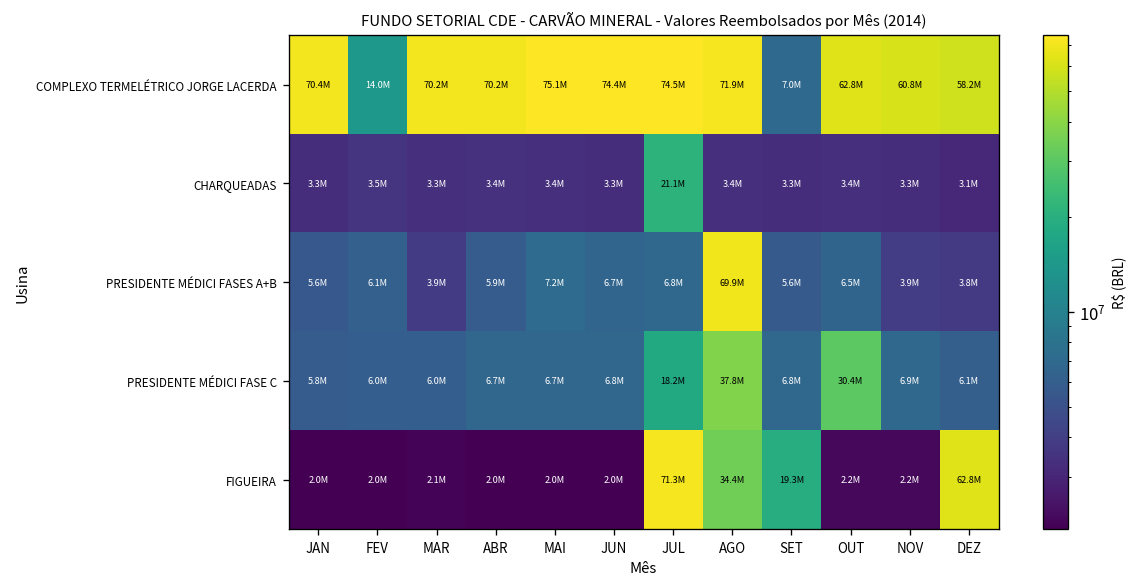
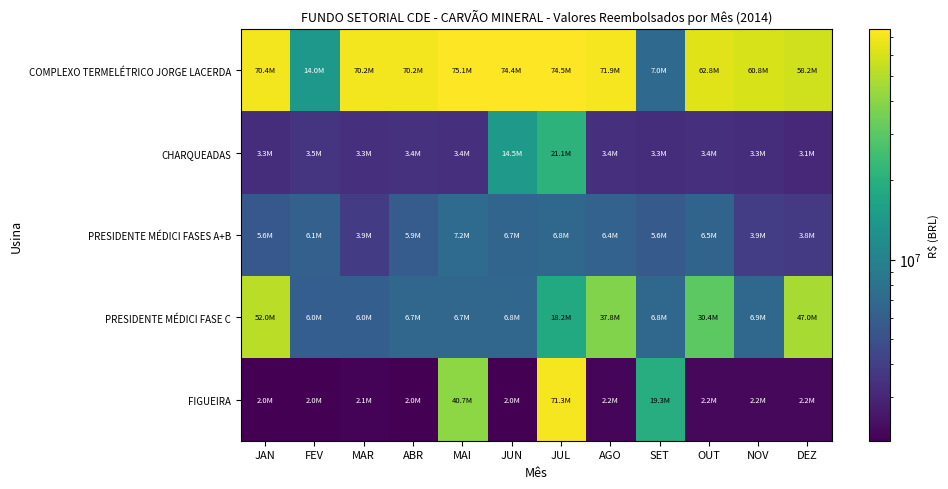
  {
    "COMPLEXO TERMELÉTRICO JORGE LACERDA": {
      "JAN": "70.4M",
      "FEV": "14.0M",
      "MAR": "70.2M",
      "ABR": "70.2M",
      "MAI": "75.1M",
      "JUN": "74.4M",
      "JUL": "74.5M",
      "AGO": "71.9M",
      "SET": "7.0M",
      "OUT": "62.8M",
      "NOV": "60.8M",
      "DEZ": "58.2M"
    },
    "CHARQUEADAS": {
      "JAN": "3.3M",
      "FEV": "3.5M",
      "MAR": "3.3M",
      "ABR": "3.4M",
      "MAI": "3.4M",
-     "JUN": "3.3M",
+     "JUN": "14.5M",
      "JUL": "21.1M",
      "AGO": "3.4M",
      "SET": "3.3M",
      "OUT": "3.4M",
      "NOV": "3.3M",
      "DEZ": "3.1M"
    },
    "PRESIDENTE MÉDICI FASES A+B": {
      "JAN": "5.6M",
      "FEV": "6.1M",
      "MAR": "3.9M",
      "ABR": "5.9M",
      "MAI": "7.2M",
      "JUN": "6.7M",
      "JUL": "6.8M",
-     "AGO": "69.9M",
+     "AGO": "6.4M",
      "SET": "5.6M",
      "OUT": "6.5M",
      "NOV": "3.9M",
      "DEZ": "3.8M"
    },
    "PRESIDENTE MÉDICI FASE C": {
-     "JAN": "5.8M",
+     "JAN": "52.0M",
      "FEV": "6.0M",
      "MAR": "6.0M",
      "ABR": "6.7M",
      "MAI": "6.7M",
      "JUN": "6.8M",
      "JUL": "18.2M",
      "AGO": "37.8M",
      "SET": "6.8M",
      "OUT": "30.4M",
      "NOV": "6.9M",
-     "DEZ": "6.1M"
+     "DEZ": "47.0M"
    },
    "FIGUEIRA": {
      "JAN": "2.0M",
      "FEV": "2.0M",
      "MAR": "2.1M",
      "ABR": "2.0M",
-     "MAI": "2.0M",
+     "MAI": "40.7M",
      "JUN": "2.0M",
      "JUL": "71.3M",
-     "AGO": "34.4M",
+     "AGO": "2.2M",
      "SET": "19.3M",
      "OUT": "2.2M",
      "NOV": "2.2M",
-     "DEZ": "62.8M"
+     "DEZ": "2.2M"
    }
  }
